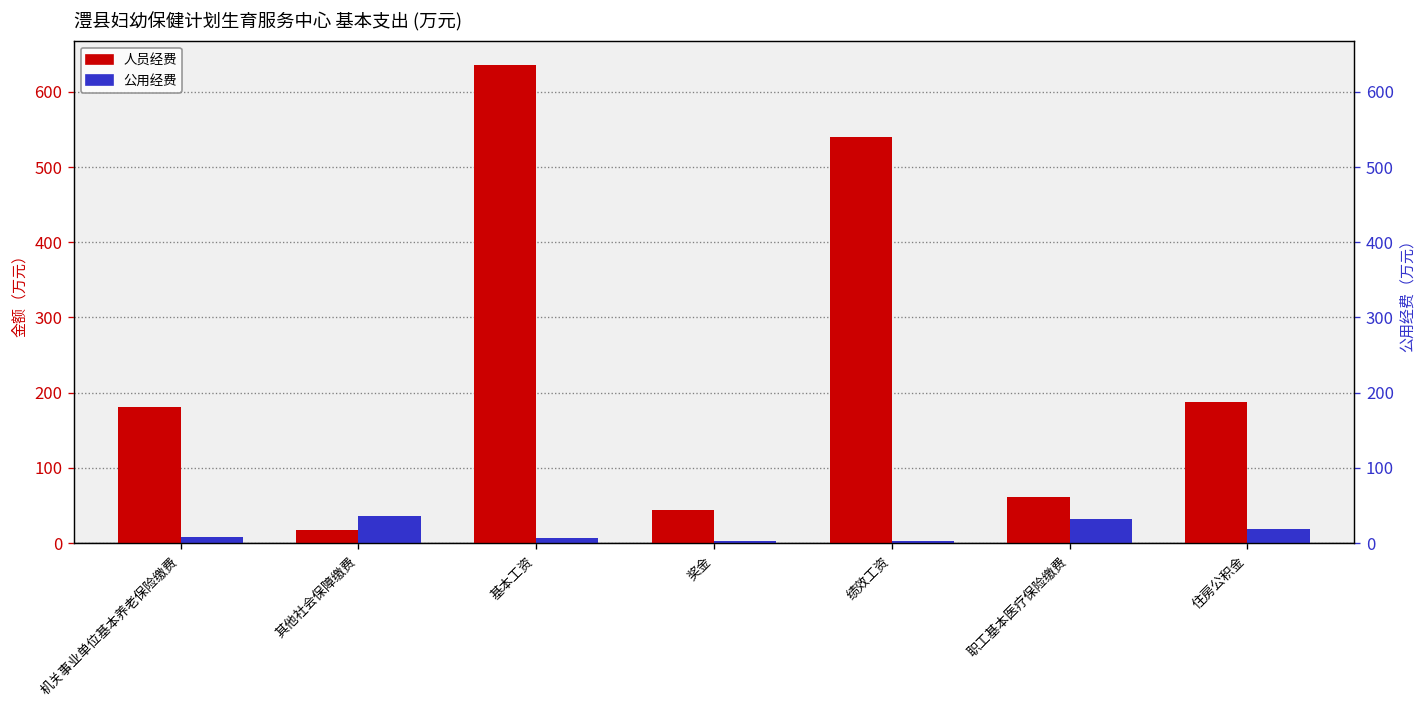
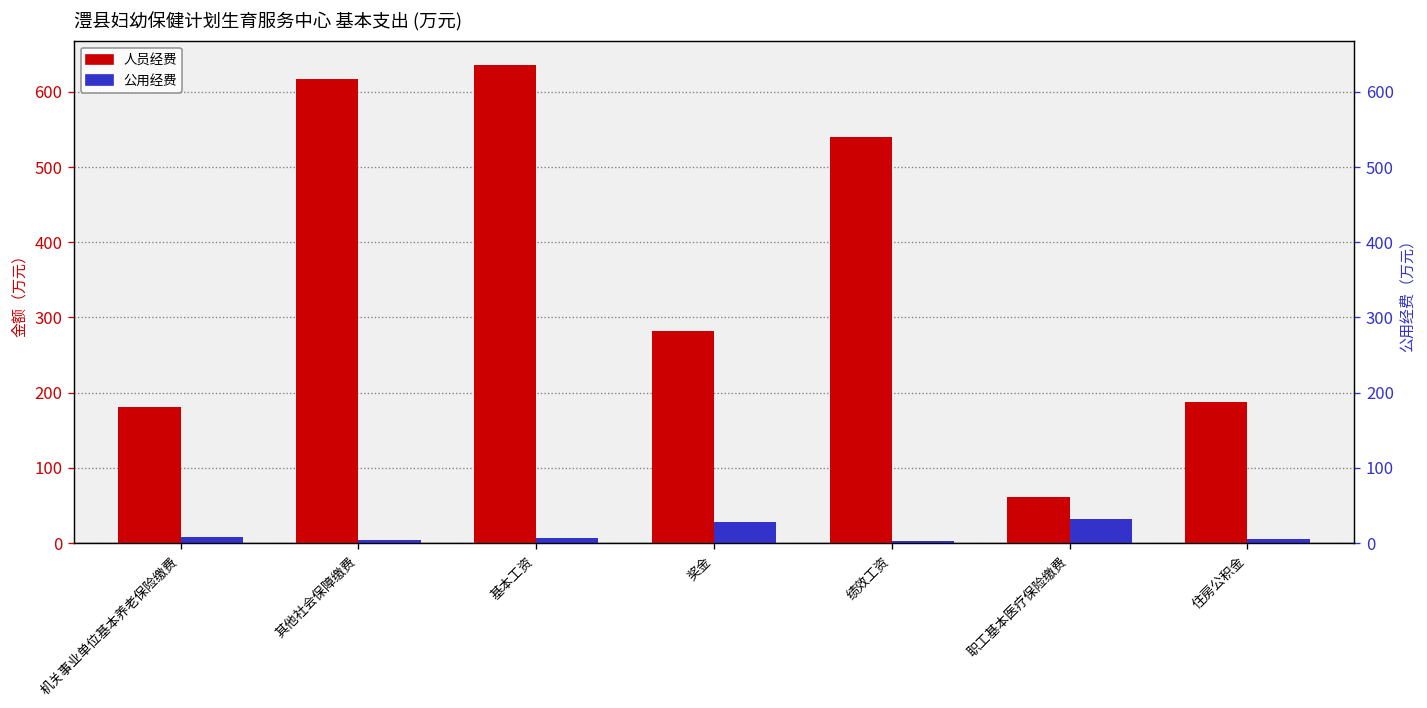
  {
    "人员经费": {
      "机关事业单位基本养老保险缴费": 180,
-     "其他社会保障缴费": 20,
+     "其他社会保障缴费": 620,
      "基本工资": 640,
-     "奖金": 40,
+     "奖金": 280,
      "绩效工资": 540,
      "职工基本医疗保险缴费": 60,
      "住房公积金": 190
    },
    "公用经费": {
      "机关事业单位基本养老保险缴费": 10,
-     "其他社会保障缴费": 40,
+     "其他社会保障缴费": 0,
      "基本工资": 10,
-     "奖金": 0,
+     "奖金": 30,
      "职工基本医疗保险缴费": 30,
-     "住房公积金": 20
+     "住房公积金": 10
    }
  }
